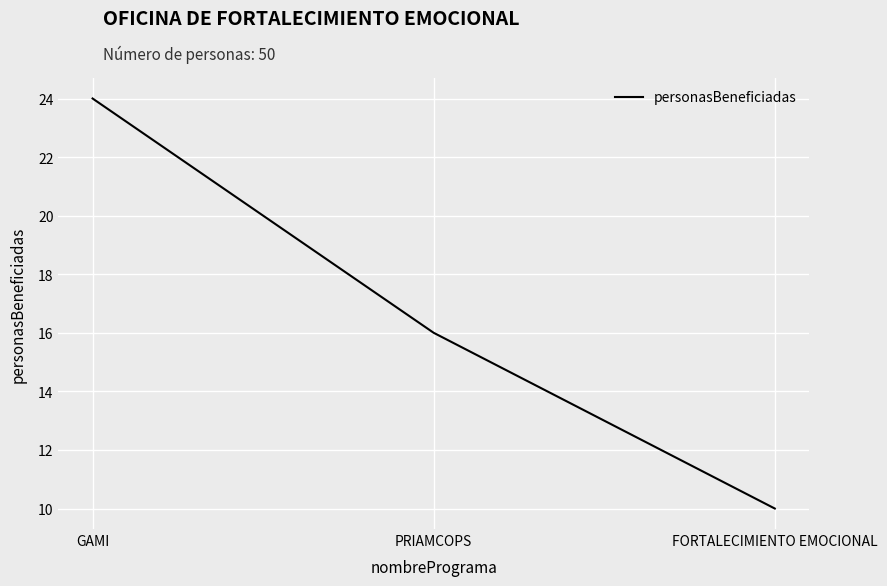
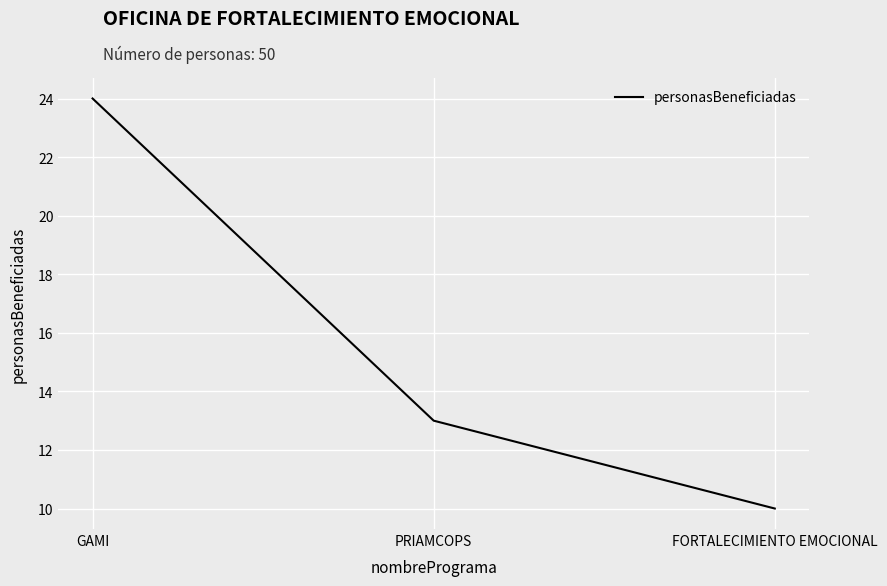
  {
    "GAMI": 24,
-   "PRIAMCOPS": 16,
+   "PRIAMCOPS": 13,
    "FORTALECIMIENTO EMOCIONAL": 10
  }
